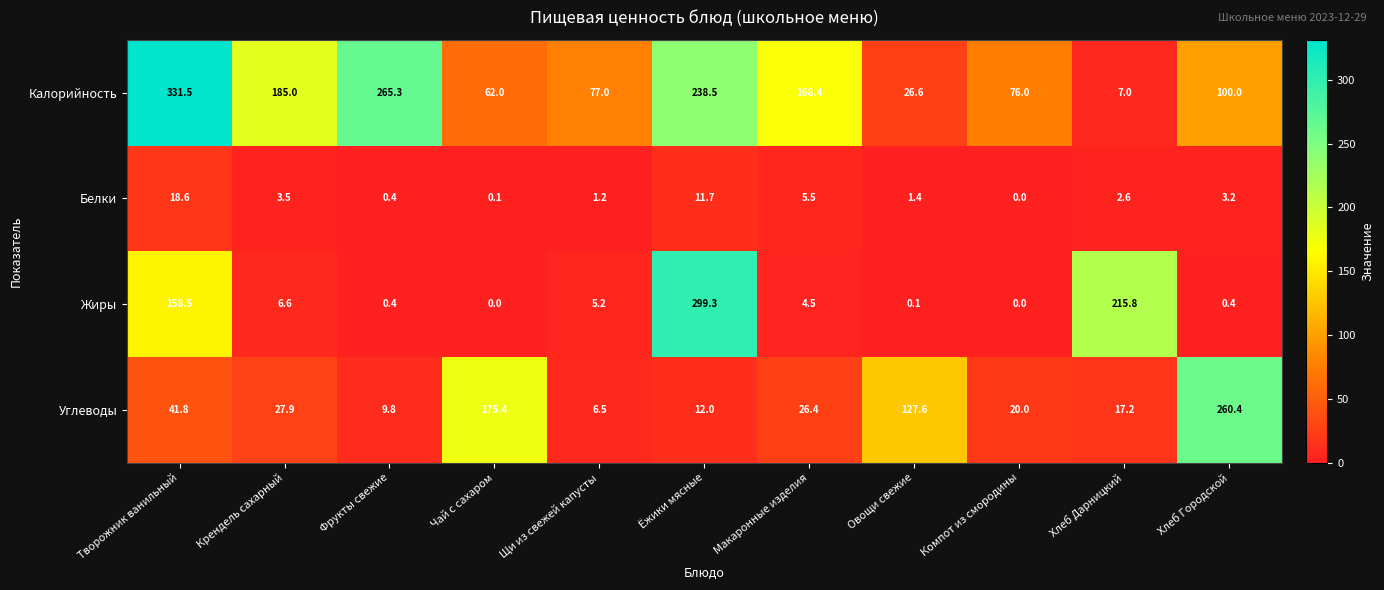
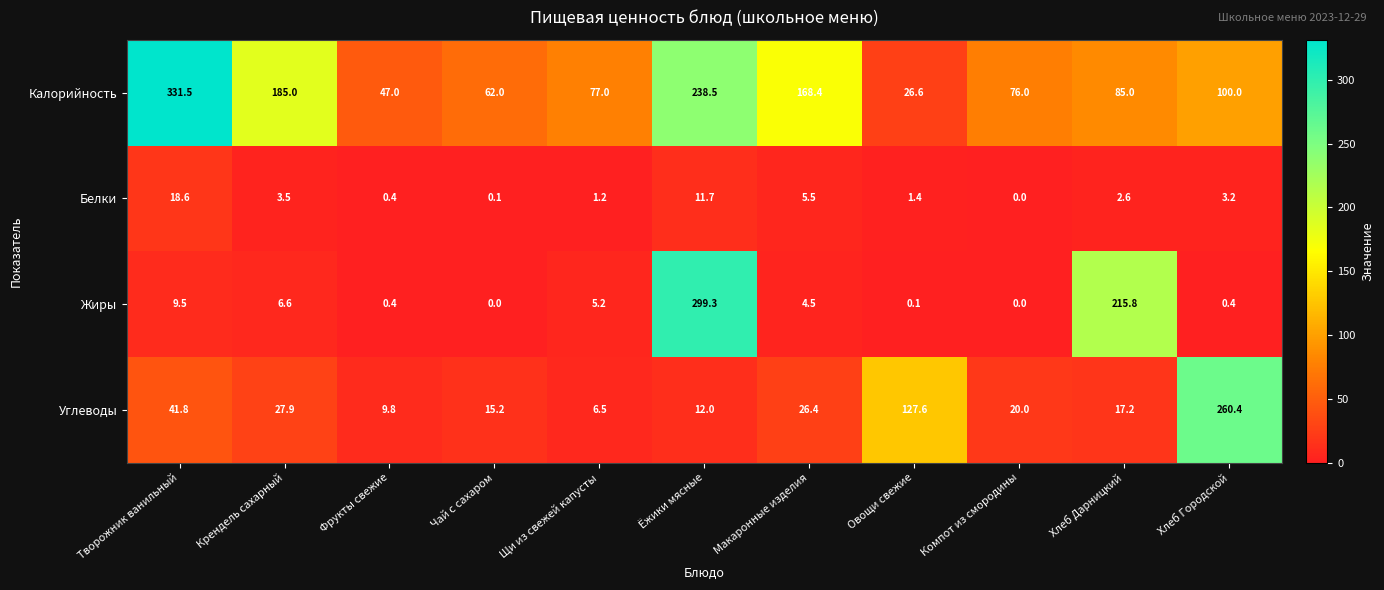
  {
    "Калорийность": {
      "Творожник ванильный": 331.5,
      "Крендель сахарный": 185.0,
-     "Фрукты свежие": 265.3,
+     "Фрукты свежие": 47.0,
      "Чай с сахаром": 62.0,
      "Щи из свежей капусты": 77.0,
      "Ёжики мясные": 238.5,
      "Макаронные изделия": 168.4,
      "Овощи свежие": 26.6,
      "Компот из смородины": 76.0,
-     "Хлеб Дарницкий": 7.0,
+     "Хлеб Дарницкий": 85.0,
      "Хлеб Городской": 100.0
    },
    "Белки": {
      "Творожник ванильный": 18.6,
      "Крендель сахарный": 3.5,
      "Фрукты свежие": 0.4,
      "Чай с сахаром": 0.1,
      "Щи из свежей капусты": 1.2,
      "Ёжики мясные": 11.7,
      "Макаронные изделия": 5.5,
      "Овощи свежие": 1.4,
      "Компот из смородины": 0.0,
      "Хлеб Дарницкий": 2.6,
      "Хлеб Городской": 3.2
    },
    "Жиры": {
-     "Творожник ванильный": 158.5,
+     "Творожник ванильный": 9.5,
      "Крендель сахарный": 6.6,
      "Фрукты свежие": 0.4,
      "Чай с сахаром": 0.0,
      "Щи из свежей капусты": 5.2,
      "Ёжики мясные": 299.3,
      "Макаронные изделия": 4.5,
      "Овощи свежие": 0.1,
      "Компот из смородины": 0.0,
      "Хлеб Дарницкий": 215.8,
      "Хлеб Городской": 0.4
    },
    "Углеводы": {
      "Творожник ванильный": 41.8,
      "Крендель сахарный": 27.9,
      "Фрукты свежие": 9.8,
-     "Чай с сахаром": 175.4,
+     "Чай с сахаром": 15.2,
      "Щи из свежей капусты": 6.5,
      "Ёжики мясные": 12.0,
      "Макаронные изделия": 26.4,
      "Овощи свежие": 127.6,
      "Компот из смородины": 20.0,
      "Хлеб Дарницкий": 17.2,
      "Хлеб Городской": 260.4
    }
  }
